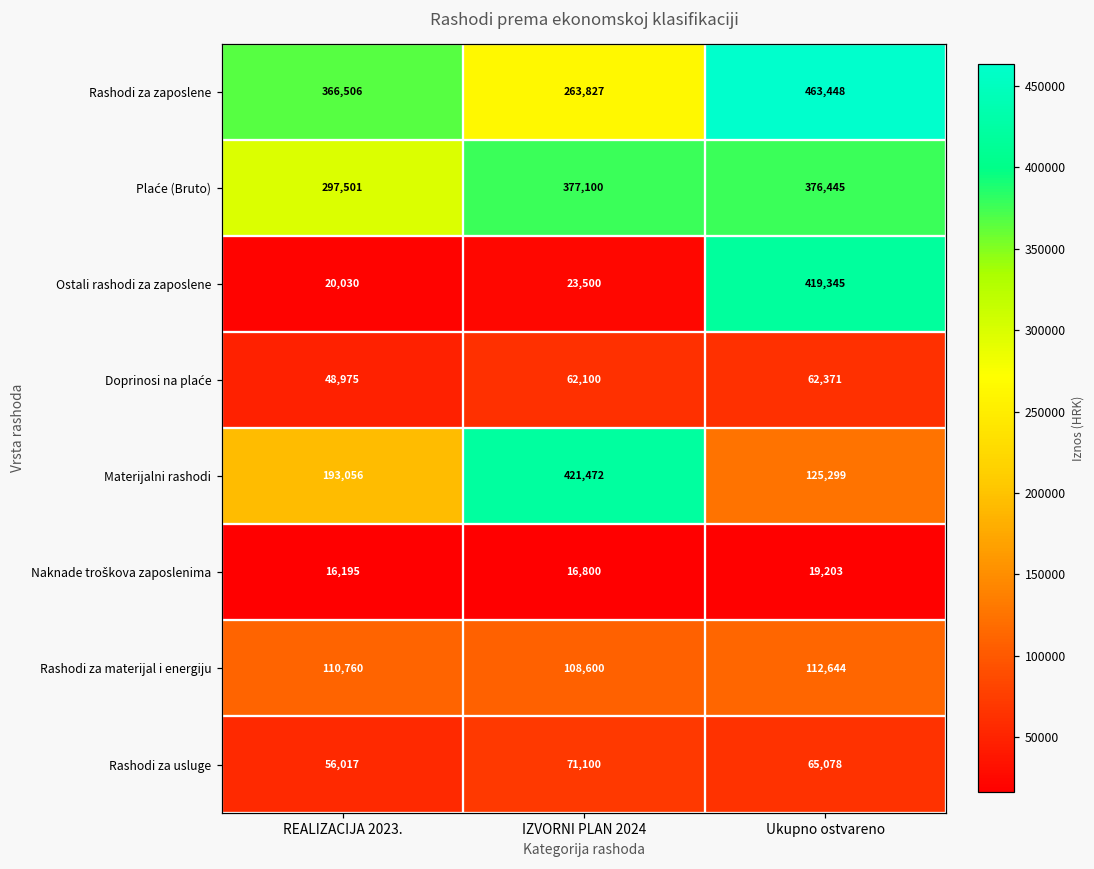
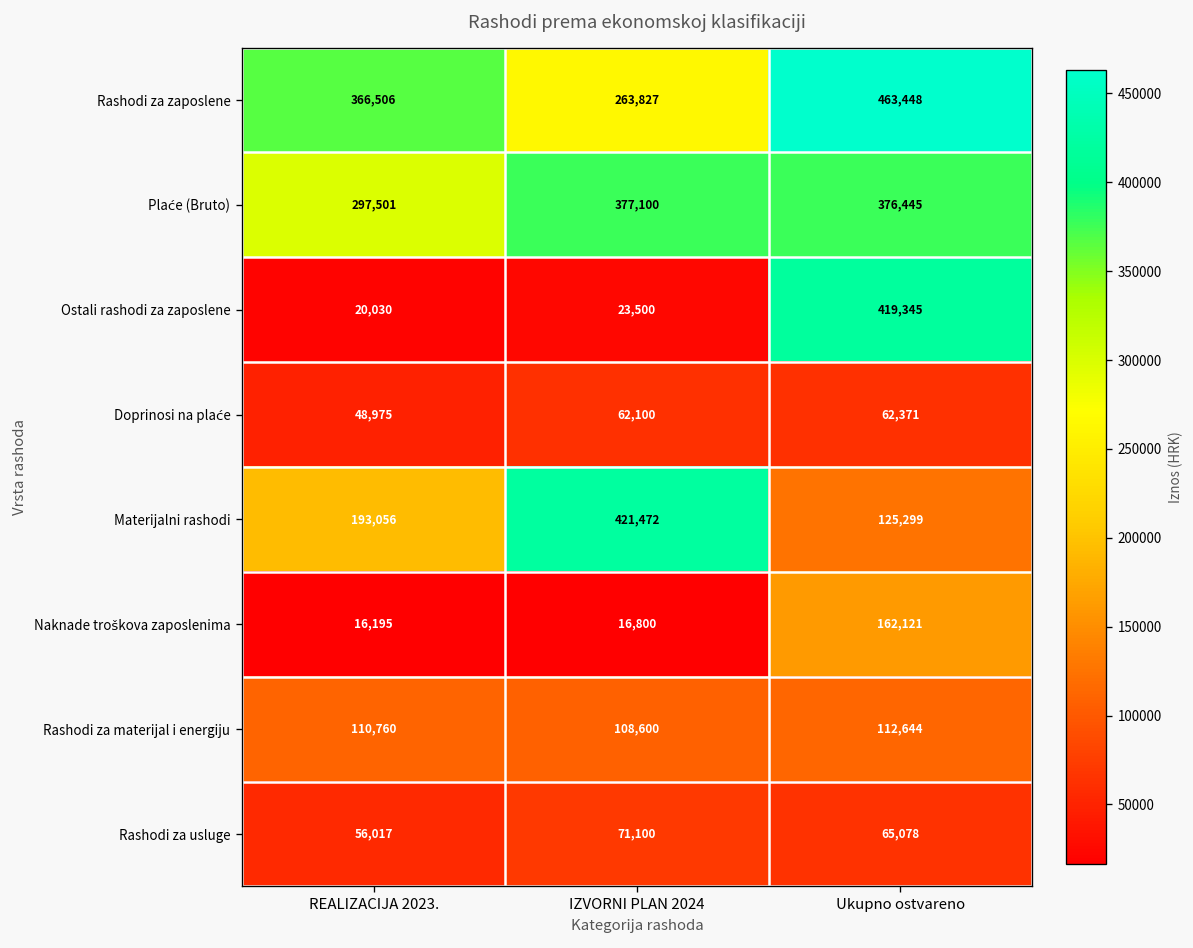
  {
    "Rashodi za zaposlene": {
      "REALIZACIJA 2023.": "366,506",
      "IZVORNI PLAN 2024": "263,827",
      "Ukupno ostvareno": "463,448"
    },
    "Plaće (Bruto)": {
      "REALIZACIJA 2023.": "297,501",
      "IZVORNI PLAN 2024": "377,100",
      "Ukupno ostvareno": "376,445"
    },
    "Ostali rashodi za zaposlene": {
      "REALIZACIJA 2023.": "20,030",
      "IZVORNI PLAN 2024": "23,500",
      "Ukupno ostvareno": "419,345"
    },
    "Doprinosi na plaće": {
      "REALIZACIJA 2023.": "48,975",
      "IZVORNI PLAN 2024": "62,100",
      "Ukupno ostvareno": "62,371"
    },
    "Materijalni rashodi": {
      "REALIZACIJA 2023.": "193,056",
      "IZVORNI PLAN 2024": "421,472",
      "Ukupno ostvareno": "125,299"
    },
    "Naknade troškova zaposlenima": {
      "REALIZACIJA 2023.": "16,195",
      "IZVORNI PLAN 2024": "16,800",
-     "Ukupno ostvareno": "19,203"
+     "Ukupno ostvareno": "162,121"
    },
    "Rashodi za materijal i energiju": {
      "REALIZACIJA 2023.": "110,760",
      "IZVORNI PLAN 2024": "108,600",
      "Ukupno ostvareno": "112,644"
    },
    "Rashodi za usluge": {
      "REALIZACIJA 2023.": "56,017",
      "IZVORNI PLAN 2024": "71,100",
      "Ukupno ostvareno": "65,078"
    }
  }
